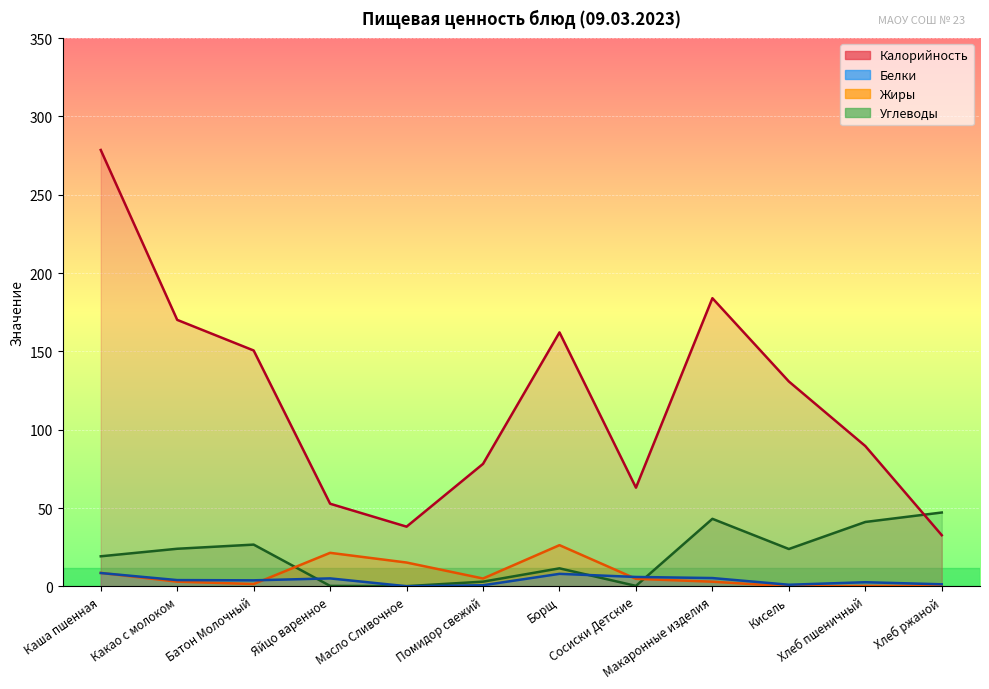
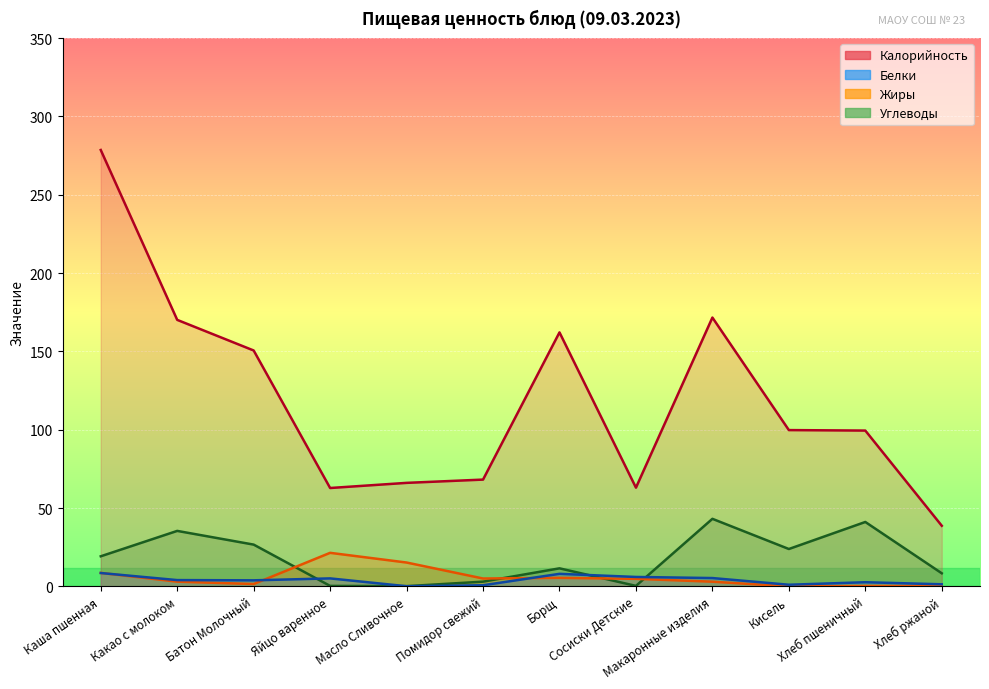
  {
    "Углеводы": {
      "Каша пшенная": 19,
-     "Какао с молоком": 24,
+     "Какао с молоком": 35,
      "Батон Молочный": 27,
      "Яйцо варенное": 0,
      "Помидор свежий": 3,
      "Борщ": 12,
      "Сосиски Детские": 0,
      "Макаронные изделия": 43,
      "Кисель": 24,
      "Хлеб пшеничный": 41,
-     "Хлеб ржаной": 47
+     "Хлеб ржаной": 8
    },
    "Жиры": {
      "Батон Молочный": 2,
      "Яйцо варенное": 21,
      "Масло Сливочное": 15,
      "Помидор свежий": 5,
-     "Борщ": 26,
+     "Борщ": 5,
      "Макаронные изделия": 3,
      "Хлеб пшеничный": 0
    },
    "Белки": {
      "Батон Молочный": 4,
      "Яйцо варенное": 5,
      "Помидор свежий": 1,
      "Борщ": 8,
      "Макаронные изделия": 5,
      "Хлеб пшеничный": 3
    },
    "Калорийность": {
      "Каша пшенная": 279,
      "Какао с молоком": 170,
      "Батон Молочный": 151,
-     "Яйцо варенное": 53,
-     "Масло Сливочное": 38,
-     "Помидор свежий": 78,
+     "Яйцо варенное": 63,
+     "Масло Сливочное": 66,
+     "Помидор свежий": 68,
      "Борщ": 162,
      "Сосиски Детские": 63,
-     "Макаронные изделия": 184,
-     "Кисель": 131,
-     "Хлеб пшеничный": 90,
-     "Хлеб ржаной": 33
+     "Макаронные изделия": 172,
+     "Кисель": 100,
+     "Хлеб пшеничный": 99,
+     "Хлеб ржаной": 39
    }
  }
